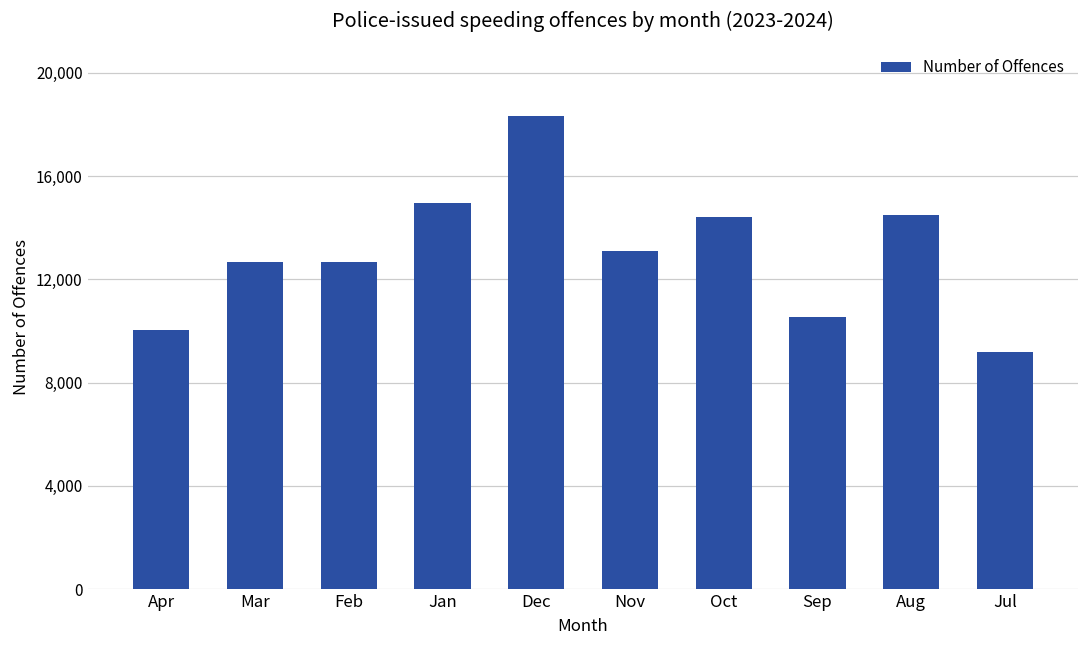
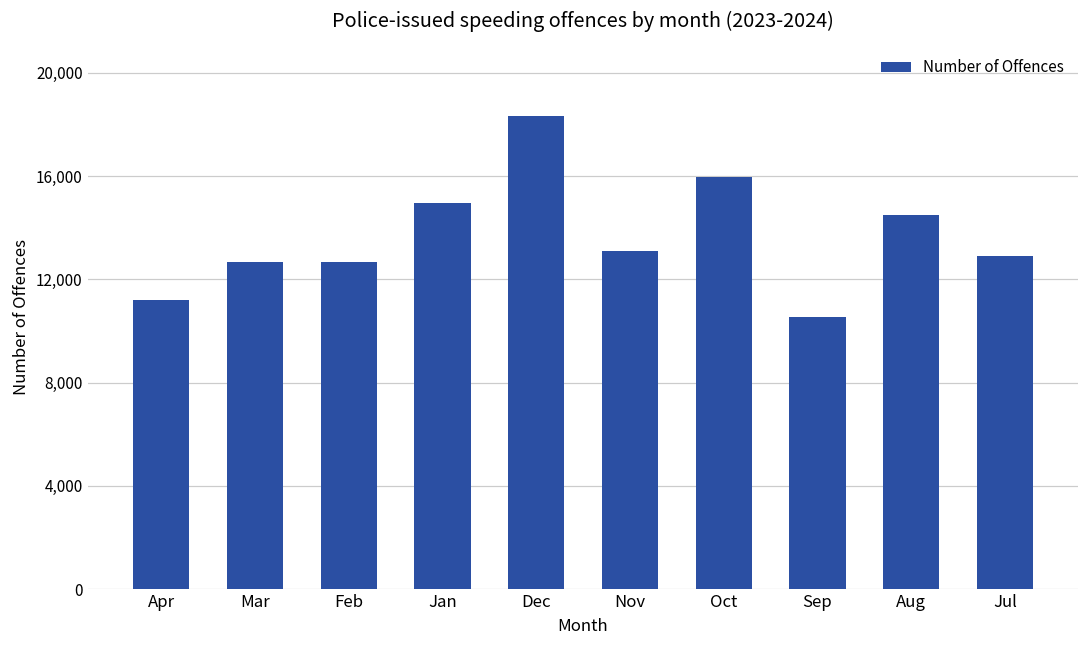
  {
-   "Apr": "10,000",
+   "Apr": "11,200",
    "Mar": "12,700",
    "Feb": "12,700",
    "Jan": "15,000",
    "Dec": "18,300",
    "Nov": "13,100",
-   "Oct": "14,400",
+   "Oct": "16,000",
    "Sep": "10,500",
    "Aug": "14,500",
-   "Jul": "9,200"
+   "Jul": "12,900"
  }
